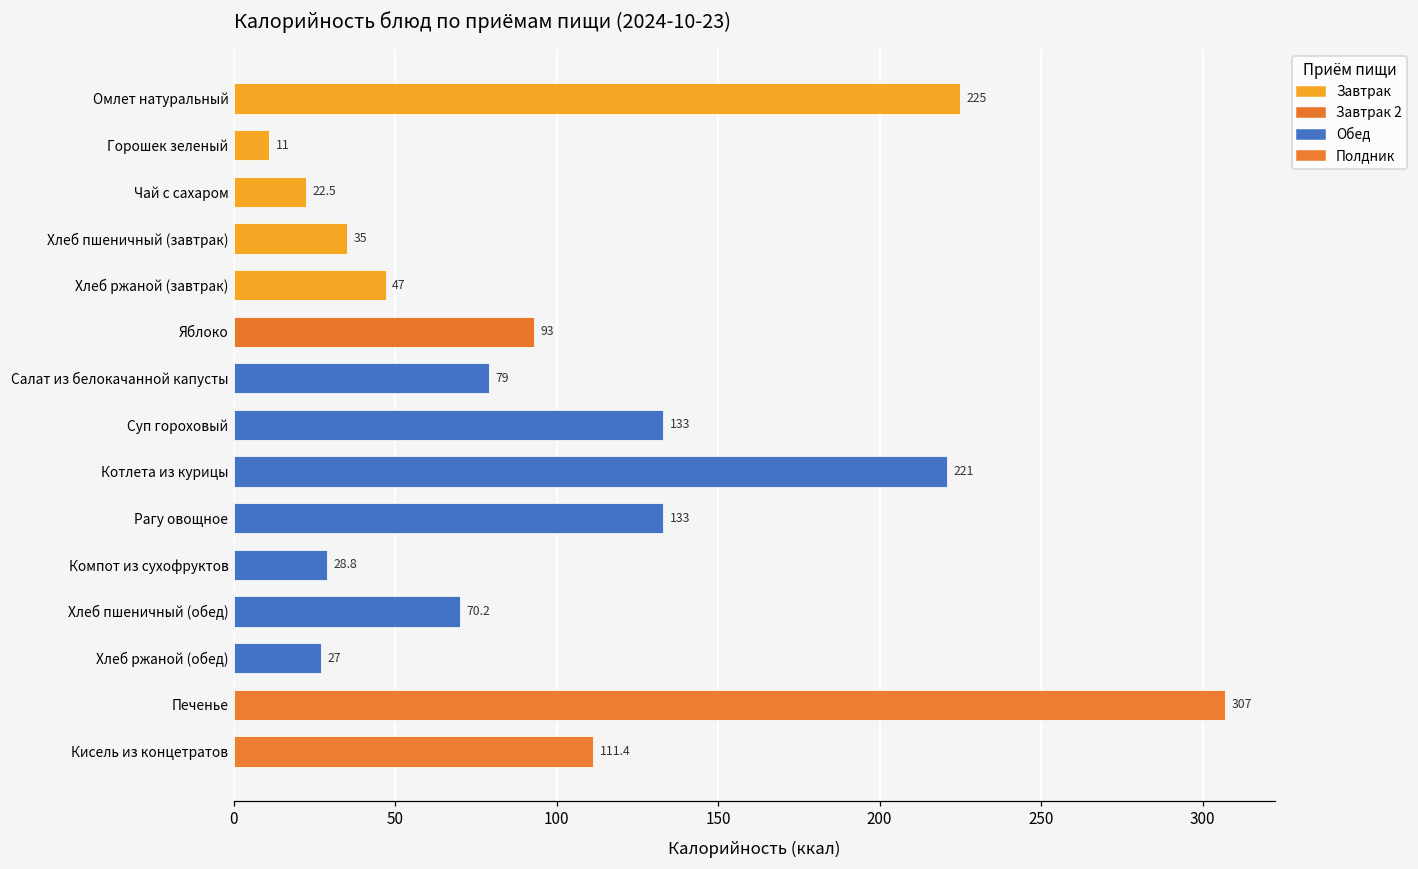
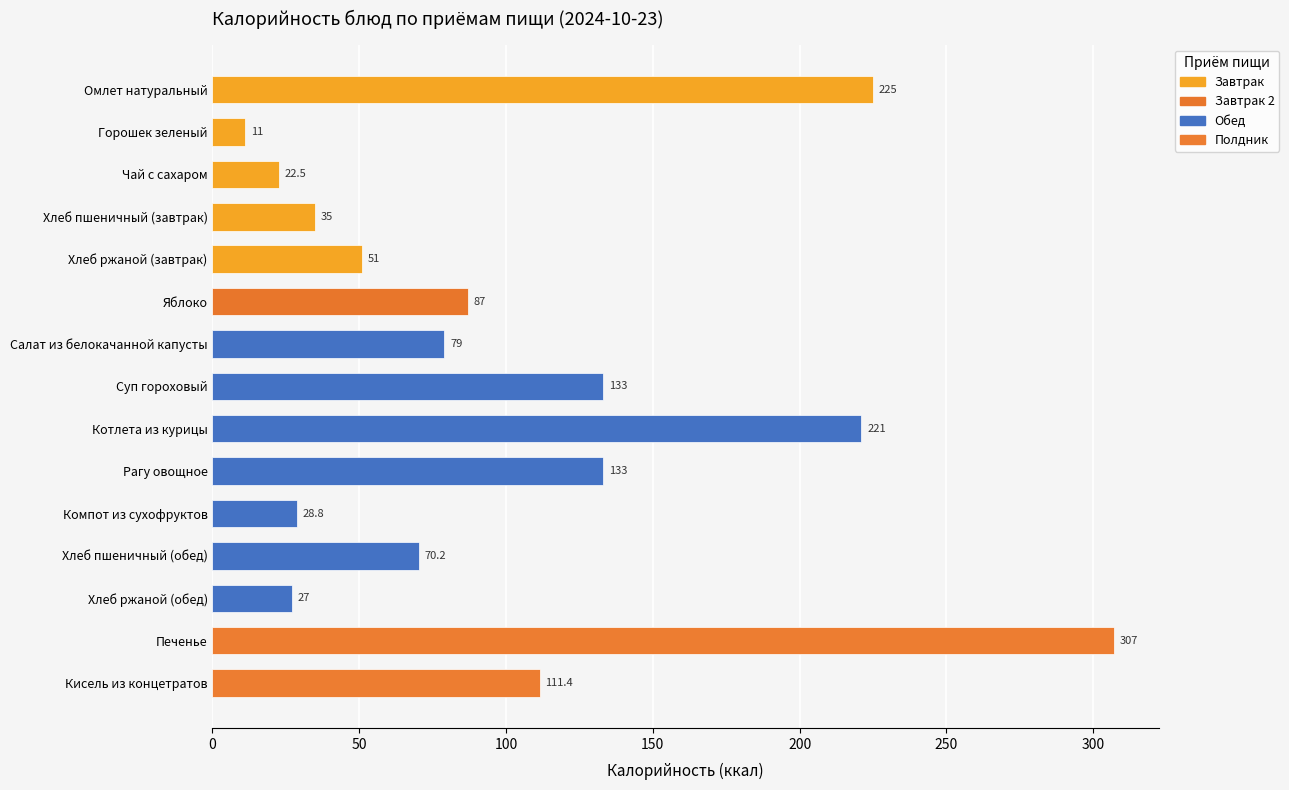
  {
    "Омлет натуральный": 225,
    "Горошек зеленый": 11,
    "Чай с сахаром": 22.5,
    "Хлеб пшеничный (завтрак)": 35,
-   "Хлеб ржаной (завтрак)": 47,
-   "Яблоко": 93,
+   "Хлеб ржаной (завтрак)": 51,
+   "Яблоко": 87,
    "Салат из белокачанной капусты": 79,
    "Суп гороховый": 133,
    "Котлета из курицы": 221,
    "Рагу овощное": 133,
    "Компот из сухофруктов": 28.8,
    "Хлеб пшеничный (обед)": 70.2,
    "Хлеб ржаной (обед)": 27,
    "Печенье": 307,
    "Кисель из концетратов": 111.4
  }
